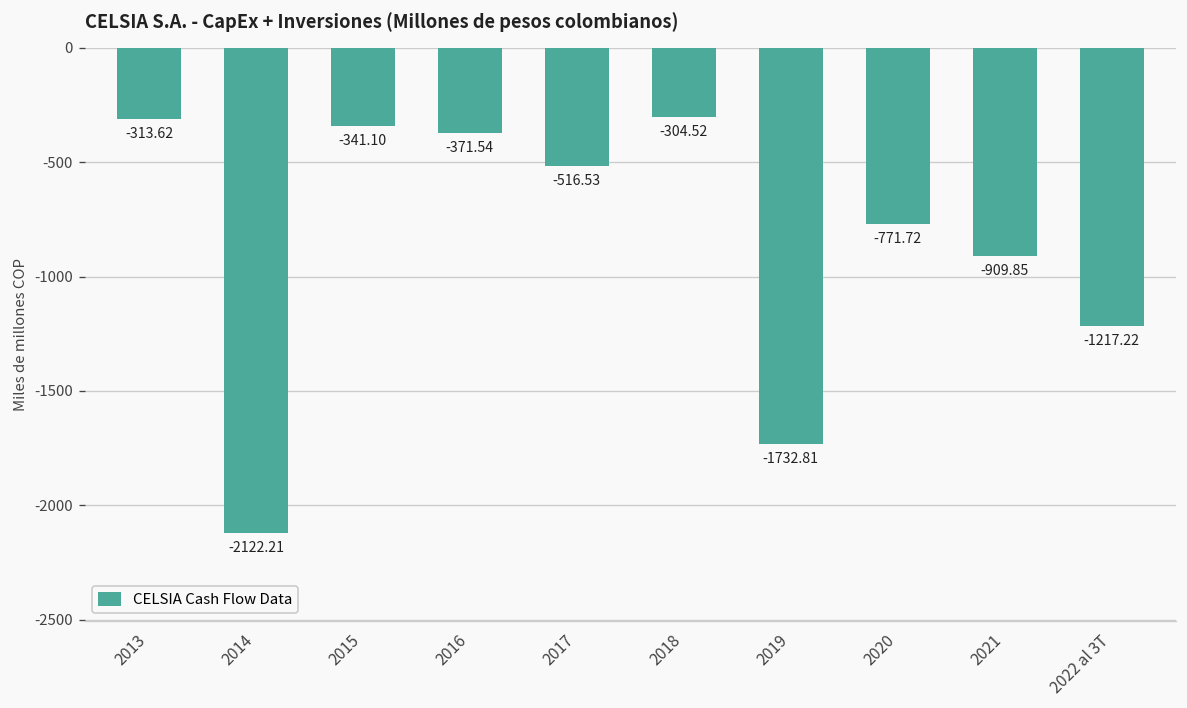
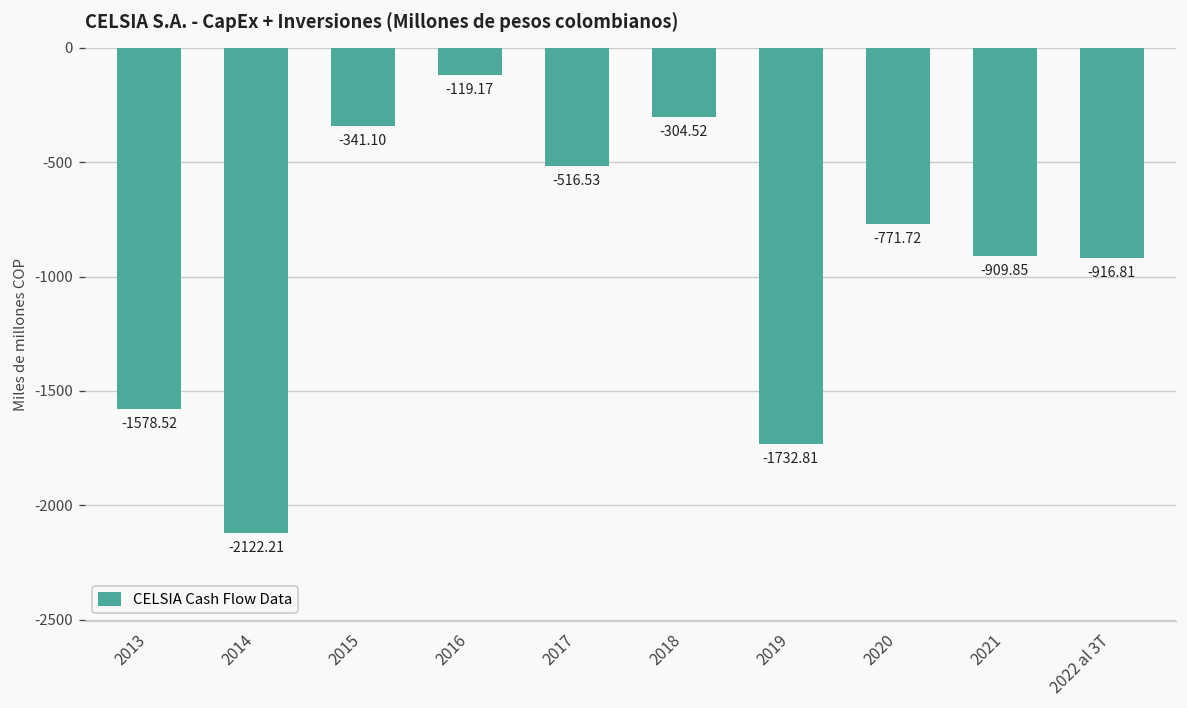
  {
-   "2013": -313.62,
-   "2016": -371.54,
-   "2022 al 3T": -1217.22
+   "2013": -1578.52,
+   "2016": -119.17,
+   "2022 al 3T": -916.81
  }
